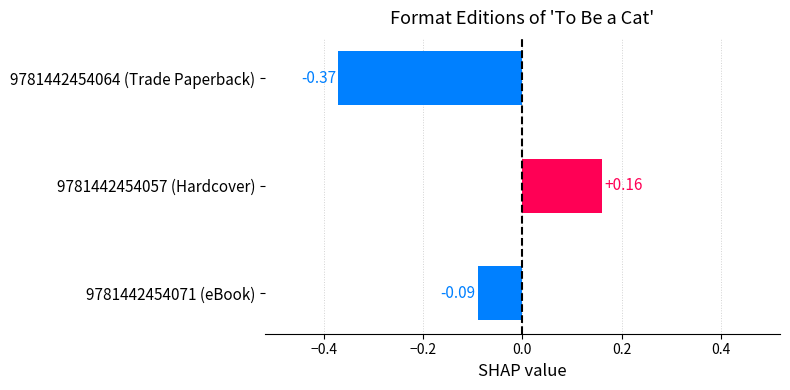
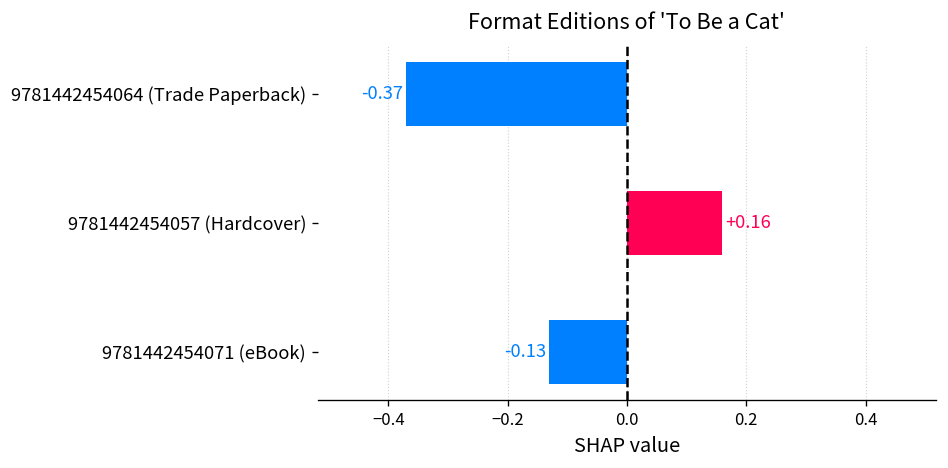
  {
    "9781442454064 (Trade Paperback)": "-0.37",
    "9781442454057 (Hardcover)": "+0.16",
-   "9781442454071 (eBook)": "-0.09"
+   "9781442454071 (eBook)": "-0.13"
  }
